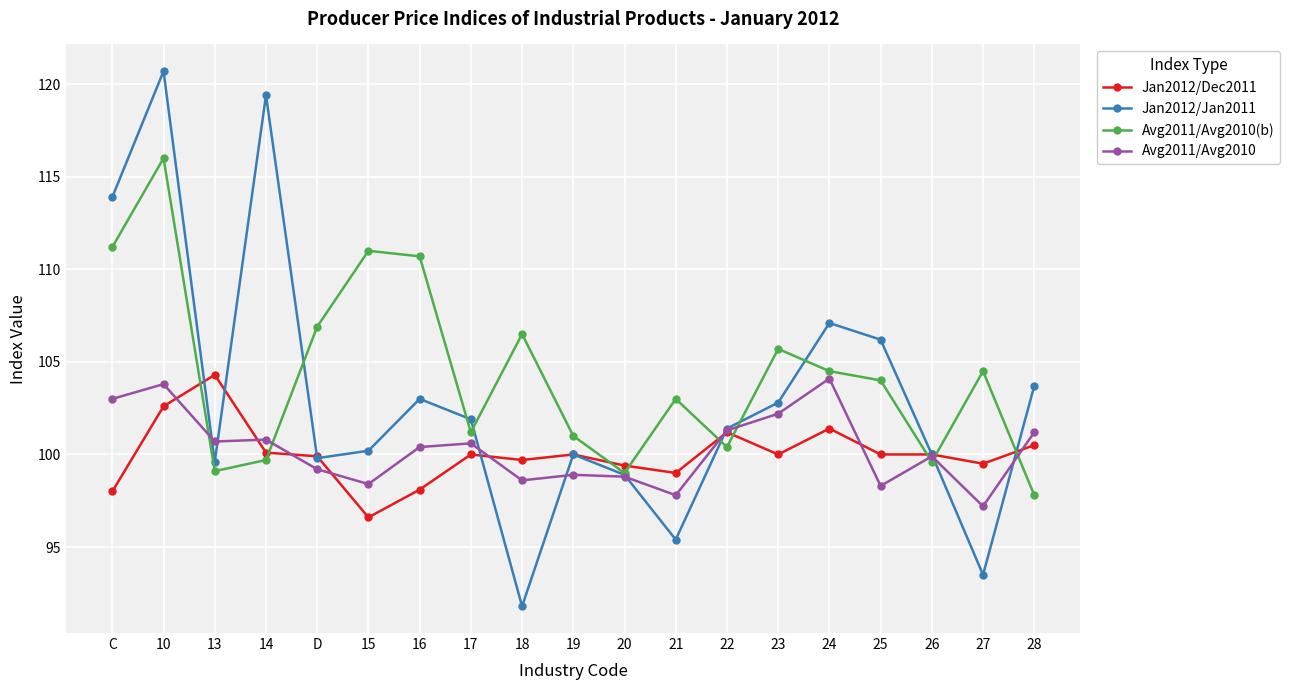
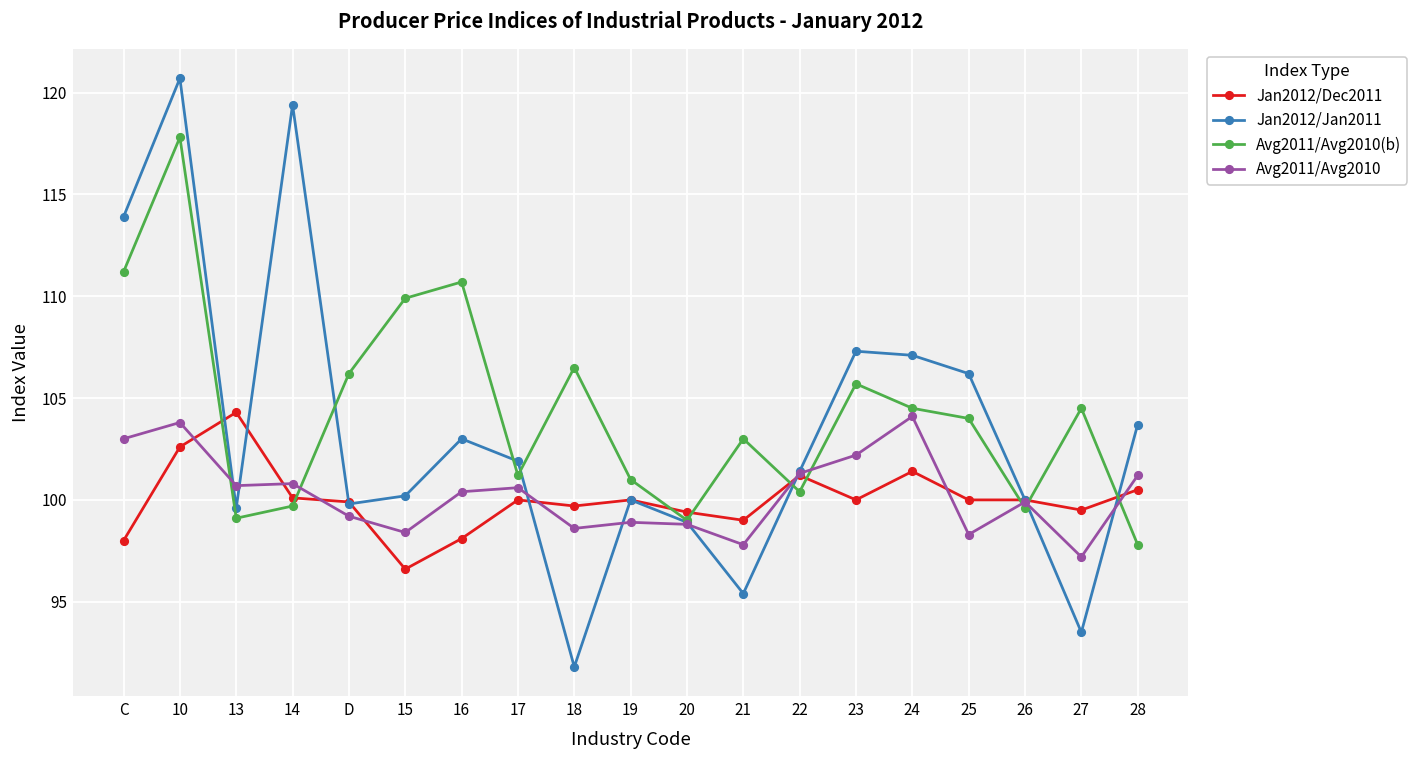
  {
    "Jan2012/Dec2011": {
      "C": 98.0,
      "10": 102.6,
      "13": 104.3,
      "14": 100.1,
      "15": 96.6,
      "16": 98.1,
      "17": 100.0,
      "18": 99.7,
      "20": 99.4,
      "21": 99.0,
      "23": 100.0,
      "24": 101.4,
      "25": 100.0,
      "27": 99.5,
      "28": 100.5
    },
    "Jan2012/Jan2011": {
      "C": 113.9,
      "10": 120.7,
      "13": 99.6,
      "14": 119.4,
      "15": 100.2,
      "16": 103.0,
      "17": 101.9,
      "18": 91.8,
      "21": 95.4,
-     "23": 102.8,
+     "23": 107.3,
      "24": 107.1,
      "25": 106.2,
      "27": 93.5,
      "28": 103.7
    },
    "Avg2011/Avg2010(b)": {
      "C": 111.2,
-     "10": 116.0,
+     "10": 117.8,
      "13": 99.1,
      "14": 99.7,
-     "D": 106.9,
-     "15": 111.0,
+     "D": 106.2,
+     "15": 109.9,
      "16": 110.7,
      "17": 101.2,
      "18": 106.5,
      "19": 101.0,
      "21": 103.0,
      "22": 100.4,
      "23": 105.7,
      "24": 104.5,
      "25": 104.0,
      "26": 99.6,
      "27": 104.5,
      "28": 97.8
    },
    "Avg2011/Avg2010": {
      "C": 103.0,
      "10": 103.8,
      "13": 100.7,
      "14": 100.8,
      "D": 99.2,
      "15": 98.4,
      "16": 100.4,
      "17": 100.6,
      "18": 98.6,
      "19": 98.9,
      "21": 97.8,
      "23": 102.2,
      "24": 104.1,
      "25": 98.3,
      "27": 97.2,
      "28": 101.2
    }
  }
